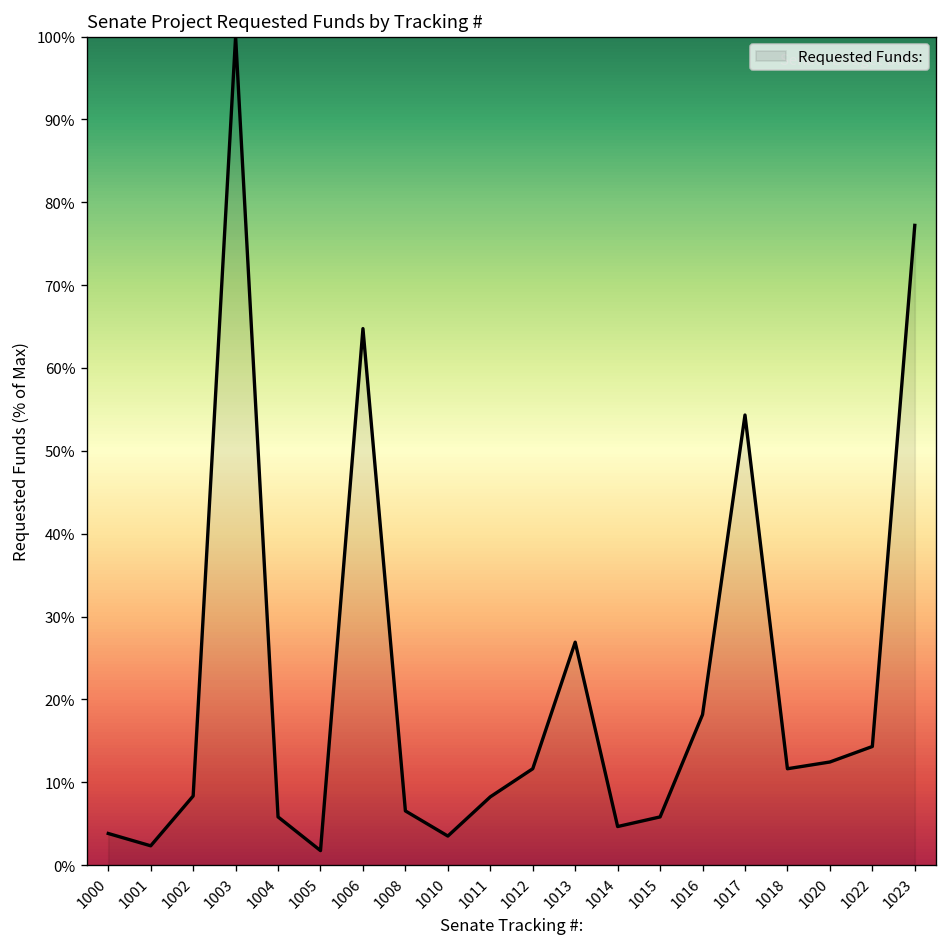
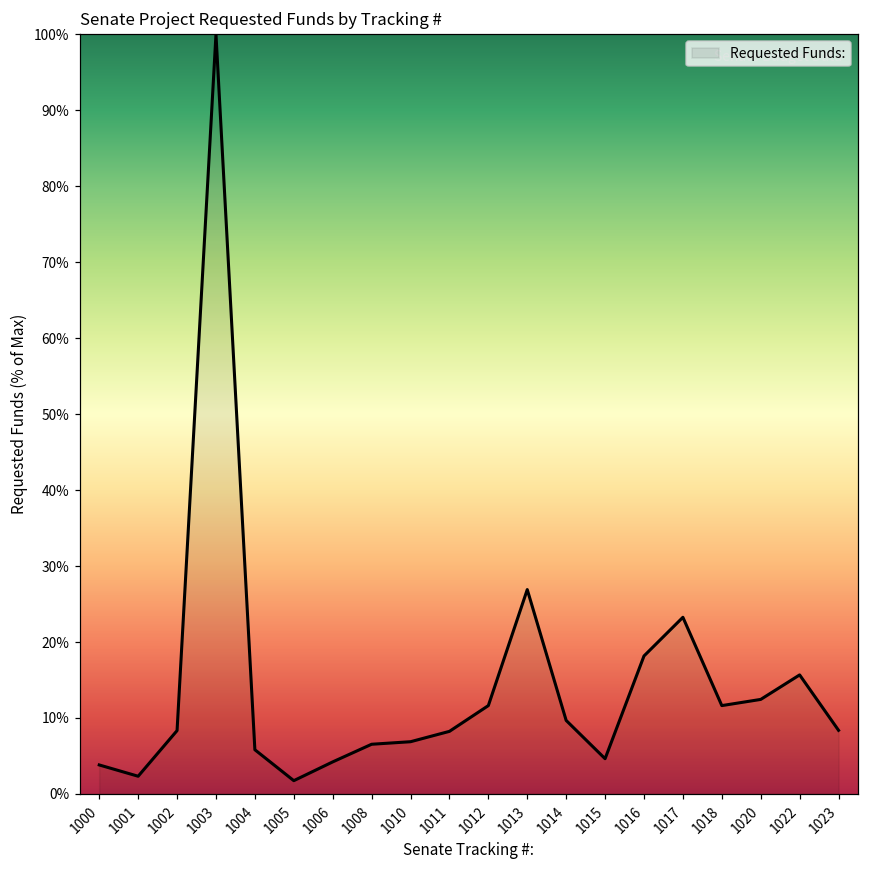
  {
    "1000": "4%",
    "1001": "2%",
    "1002": "8%",
    "1003": "100%",
    "1004": "6%",
    "1005": "2%",
-   "1006": "65%",
+   "1006": "4%",
    "1008": "7%",
-   "1010": "4%",
+   "1010": "7%",
    "1011": "8%",
    "1012": "12%",
    "1013": "27%",
-   "1014": "5%",
-   "1015": "6%",
+   "1014": "10%",
+   "1015": "5%",
    "1016": "18%",
-   "1017": "54%",
+   "1017": "23%",
    "1018": "12%",
    "1020": "12%",
-   "1022": "14%",
-   "1023": "77%"
+   "1022": "16%",
+   "1023": "8%"
  }
